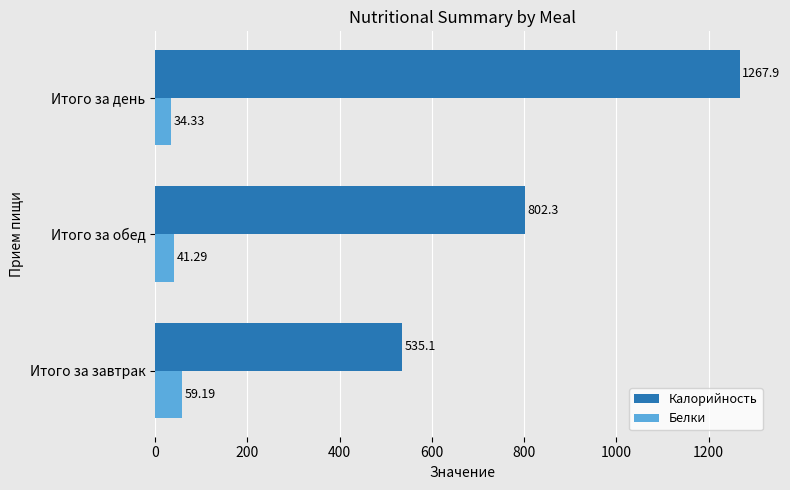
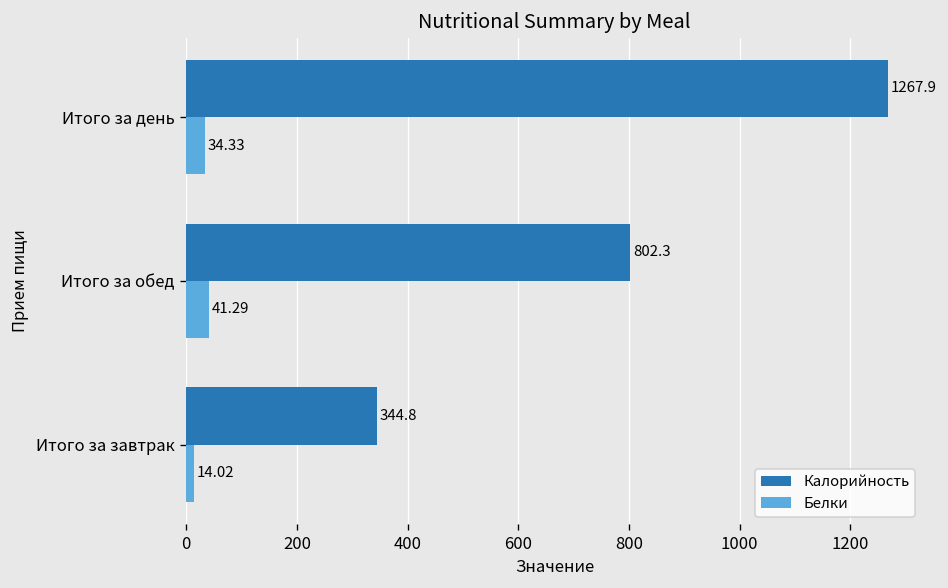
  {
    "Калорийность": {
      "Итого за день": 1267.9,
      "Итого за обед": 802.3,
-     "Итого за завтрак": 535.1
+     "Итого за завтрак": 344.8
    },
    "Белки": {
      "Итого за день": 34.33,
      "Итого за обед": 41.29,
-     "Итого за завтрак": 59.19
+     "Итого за завтрак": 14.02
    }
  }
